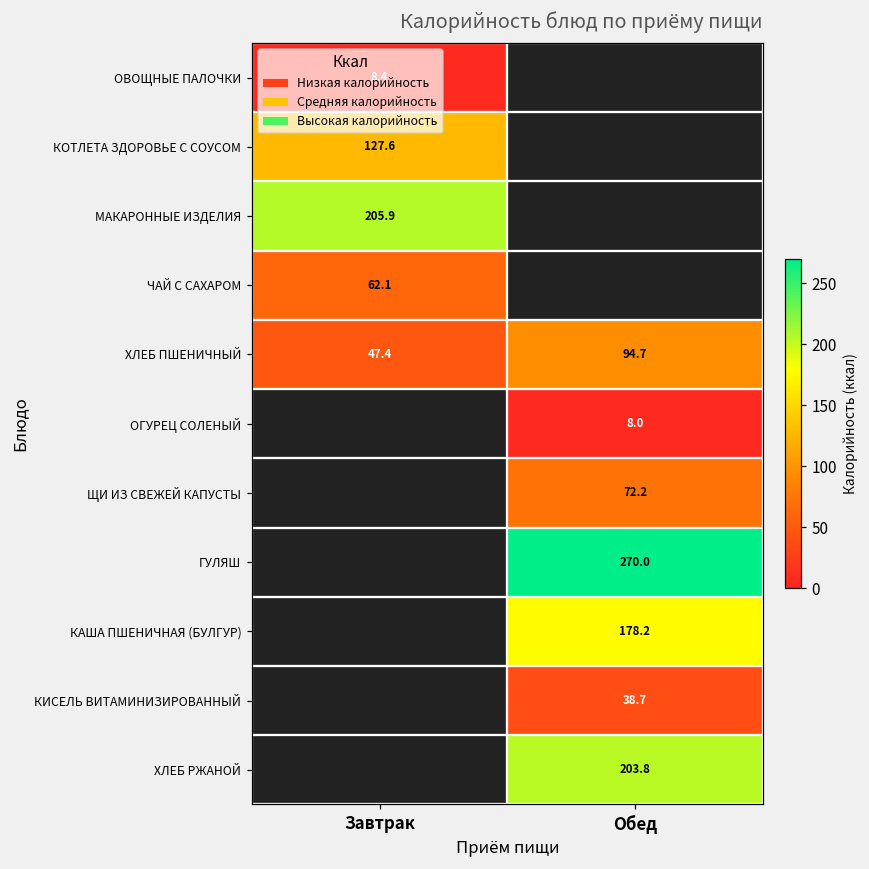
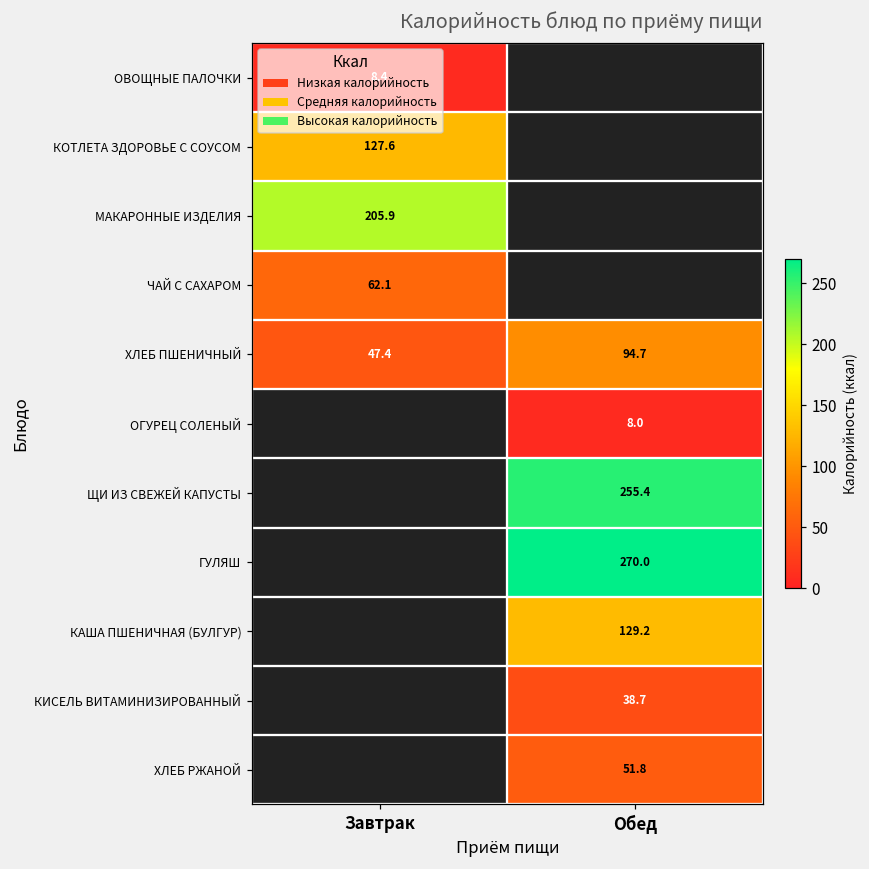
  {
    "КОТЛЕТА ЗДОРОВЬЕ С СОУСОМ": {
      "Завтрак": 127.6
    },
    "МАКАРОННЫЕ ИЗДЕЛИЯ": {
      "Завтрак": 205.9
    },
    "ЧАЙ С САХАРОМ": {
      "Завтрак": 62.1
    },
    "ХЛЕБ ПШЕНИЧНЫЙ": {
      "Завтрак": 47.4,
      "Обед": 94.7
    },
    "ОГУРЕЦ СОЛЕНЫЙ": {
      "Обед": 8.0
    },
    "ЩИ ИЗ СВЕЖЕЙ КАПУСТЫ": {
-     "Обед": 72.2
+     "Обед": 255.4
    },
    "ГУЛЯШ": {
      "Обед": 270.0
    },
    "КАША ПШЕНИЧНАЯ (БУЛГУР)": {
-     "Обед": 178.2
+     "Обед": 129.2
    },
    "КИСЕЛЬ ВИТАМИНИЗИРОВАННЫЙ": {
      "Обед": 38.7
    },
    "ХЛЕБ РЖАНОЙ": {
-     "Обед": 203.8
+     "Обед": 51.8
    }
  }
